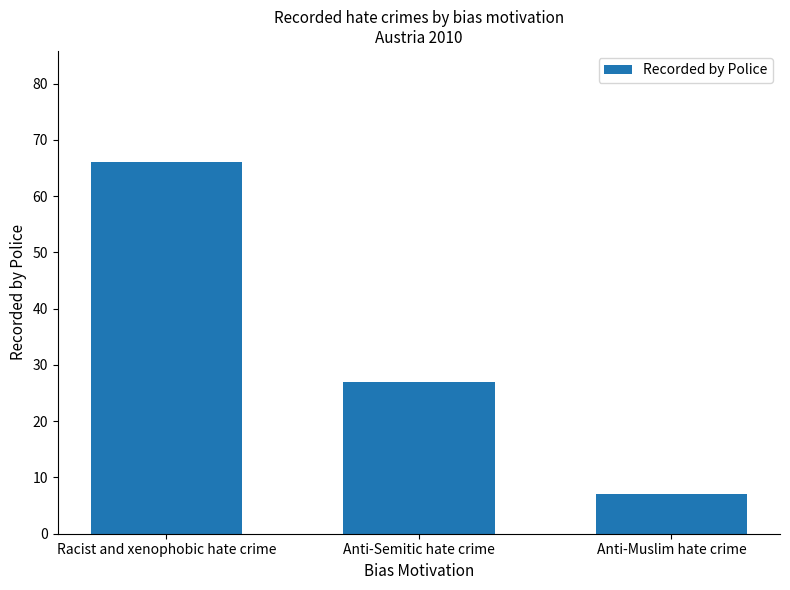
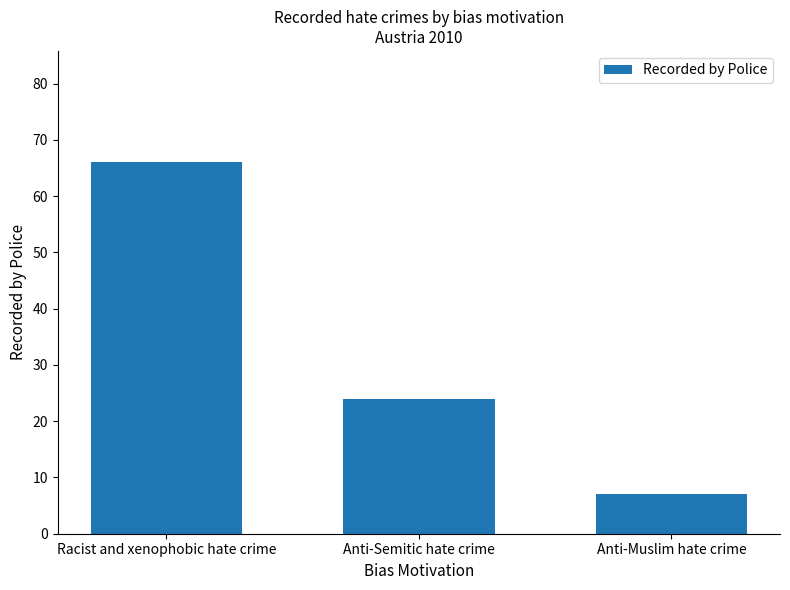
  {
    "Racist and xenophobic hate crime": 66,
-   "Anti-Semitic hate crime": 27,
+   "Anti-Semitic hate crime": 24,
    "Anti-Muslim hate crime": 7
  }
